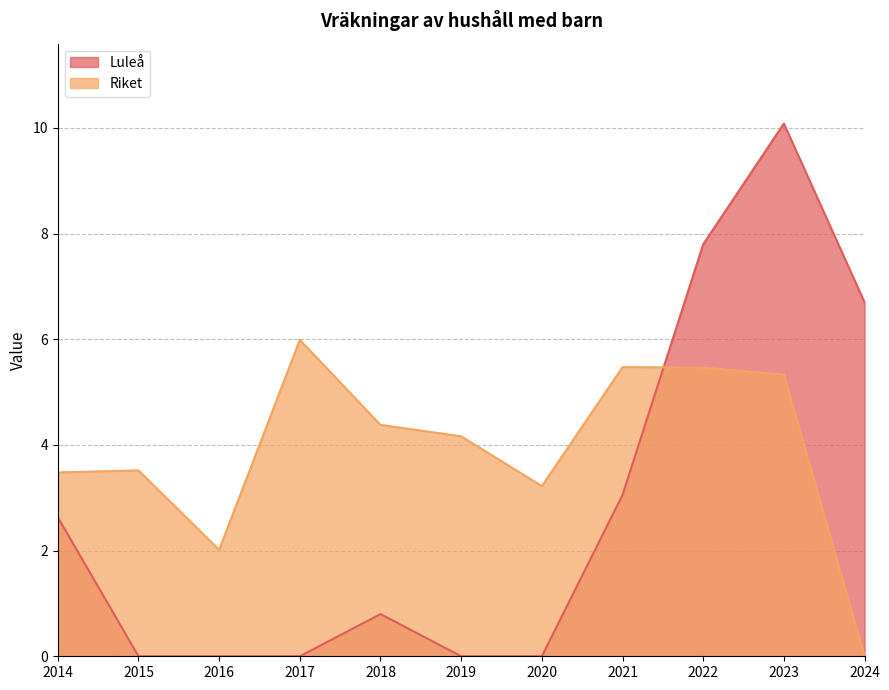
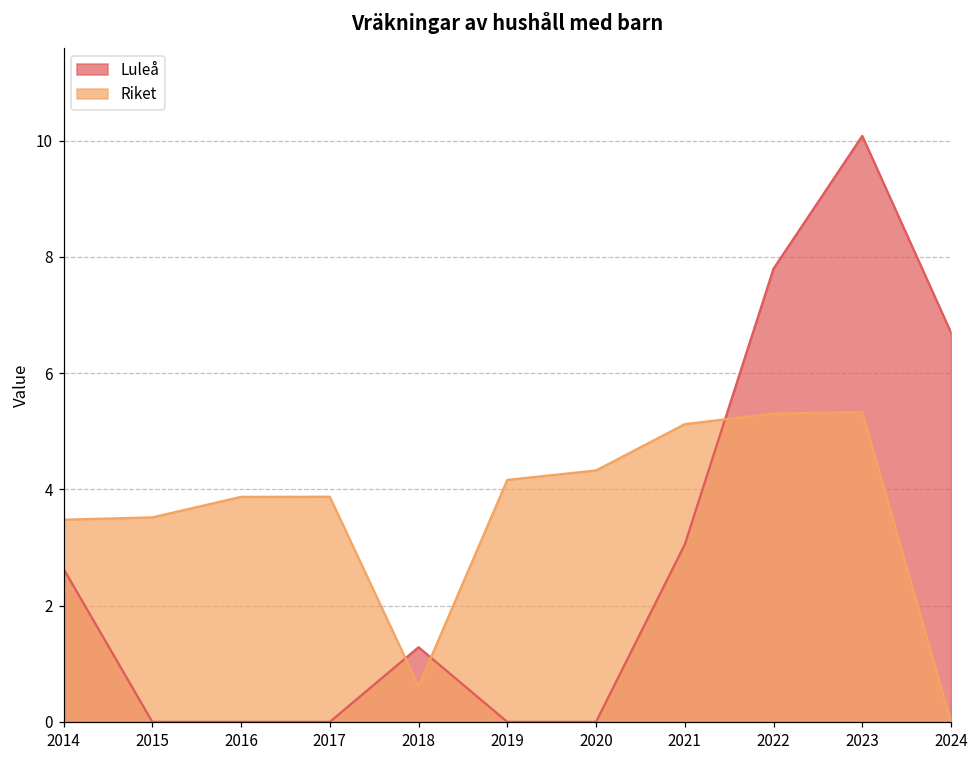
  {
    "Luleå": {
      "2014": 2.6,
      "2015": 0.0,
      "2016": 0.0,
      "2017": 0.0,
-     "2018": 0.8,
+     "2018": 1.3,
      "2019": 0.0,
      "2020": 0.0,
      "2021": 3.1,
      "2022": 7.8,
      "2023": 10.1,
      "2024": 6.7
    },
    "Riket": {
      "2014": 3.5,
      "2015": 3.5,
-     "2016": 2.0,
-     "2017": 6.0,
-     "2018": 4.4,
+     "2016": 3.9,
+     "2017": 3.9,
+     "2018": 0.6,
      "2019": 4.2,
-     "2020": 3.2,
-     "2021": 5.5,
-     "2022": 5.5,
+     "2020": 4.3,
+     "2021": 5.1,
+     "2022": 5.3,
      "2023": 5.3,
      "2024": 0.0
    }
  }
